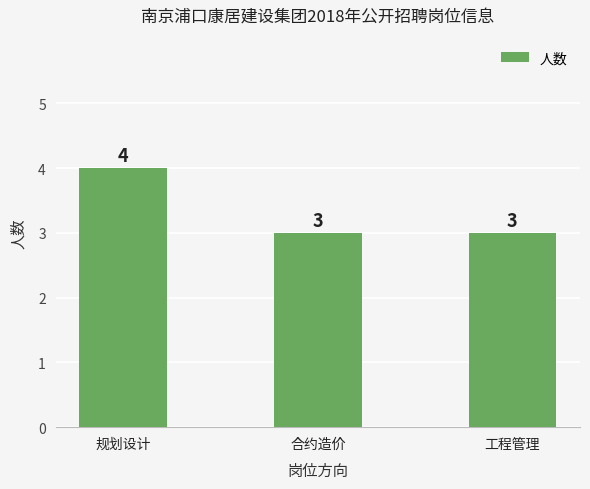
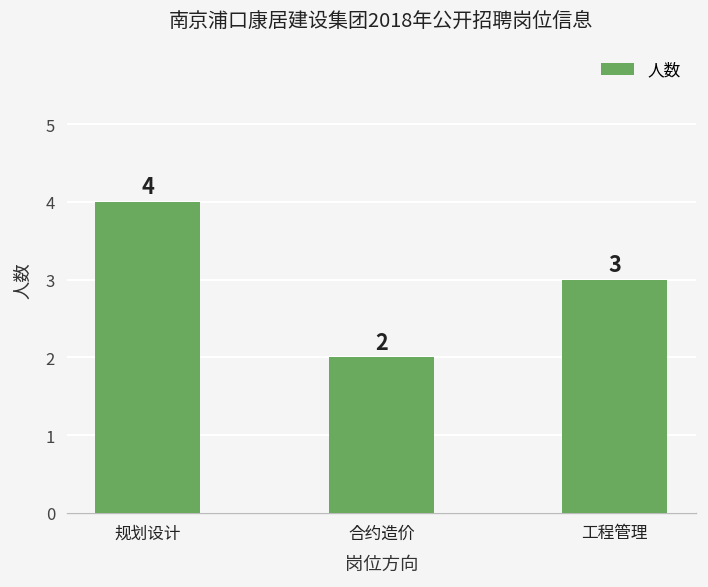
  {
    "规划设计": 4,
-   "合约造价": 3,
+   "合约造价": 2,
    "工程管理": 3
  }
